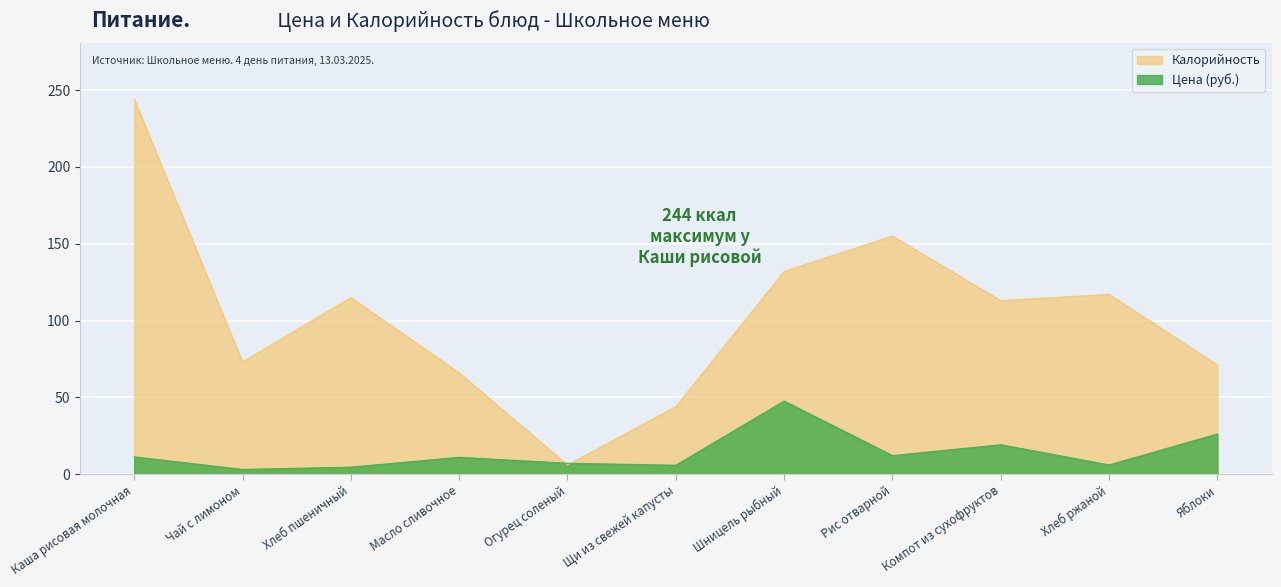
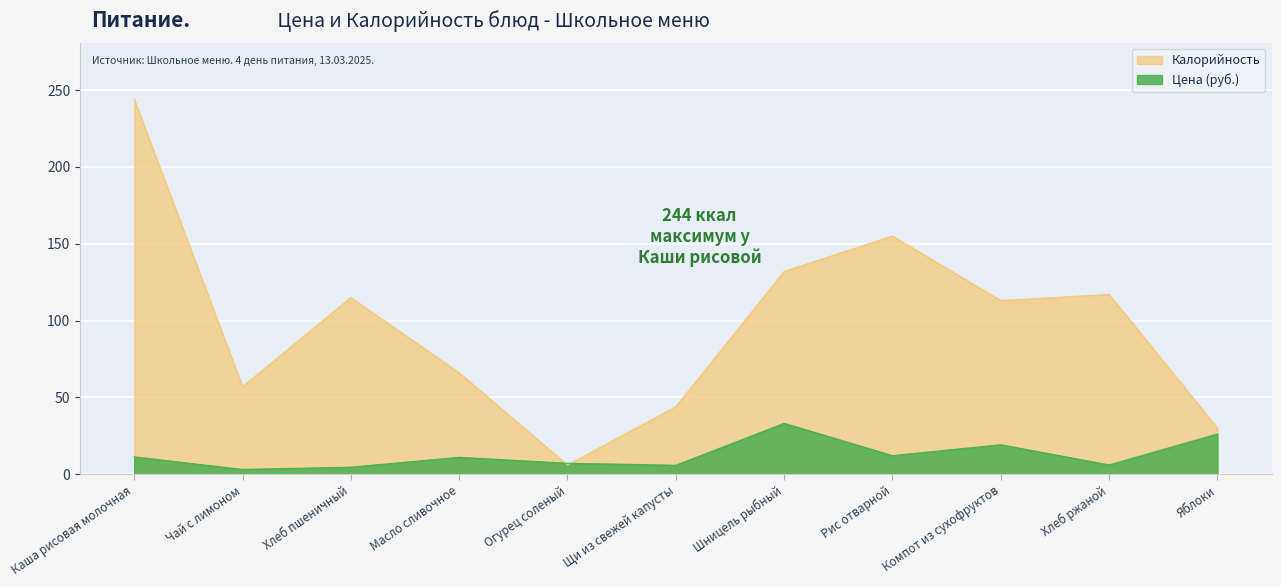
  {
    "Калорийность": {
      "Каша рисовая молочная": 244,
-     "Чай с лимоном": 73,
+     "Чай с лимоном": 57,
      "Хлеб пшеничный": 115,
      "Масло сливочное": 66,
      "Щи из свежей капусты": 44,
      "Рис отварной": 155,
      "Компот из сухофруктов": 113,
      "Хлеб ржаной": 117,
-     "Яблоки": 71
+     "Яблоки": 30
    },
    "Цена (руб.)": {
      "Каша рисовая молочная": 11,
      "Чай с лимоном": 3,
      "Хлеб пшеничный": 5,
      "Масло сливочное": 11,
      "Щи из свежей капусты": 6,
-     "Шницель рыбный": 48,
+     "Шницель рыбный": 33,
      "Рис отварной": 12,
      "Компот из сухофруктов": 19,
      "Хлеб ржаной": 6,
      "Яблоки": 26
    }
  }
